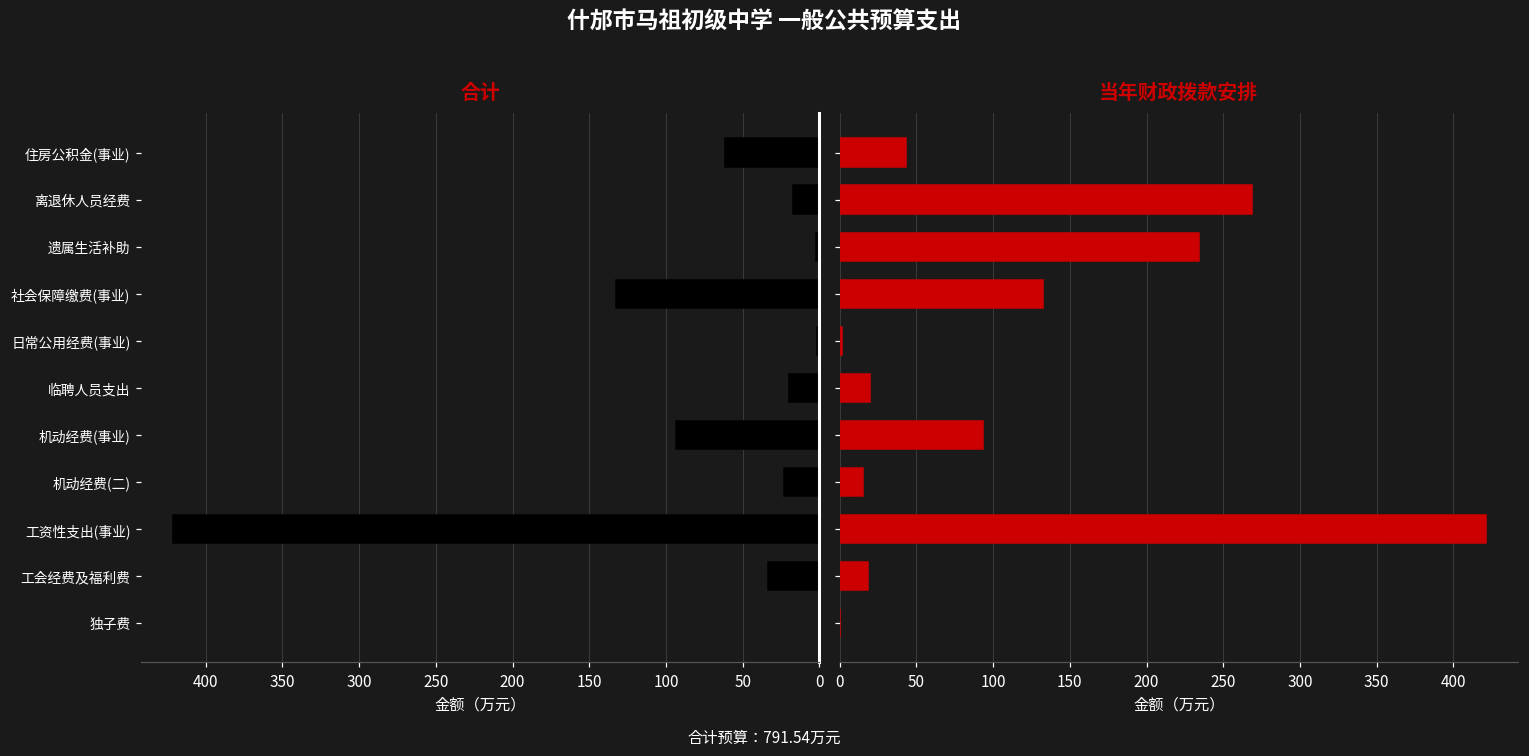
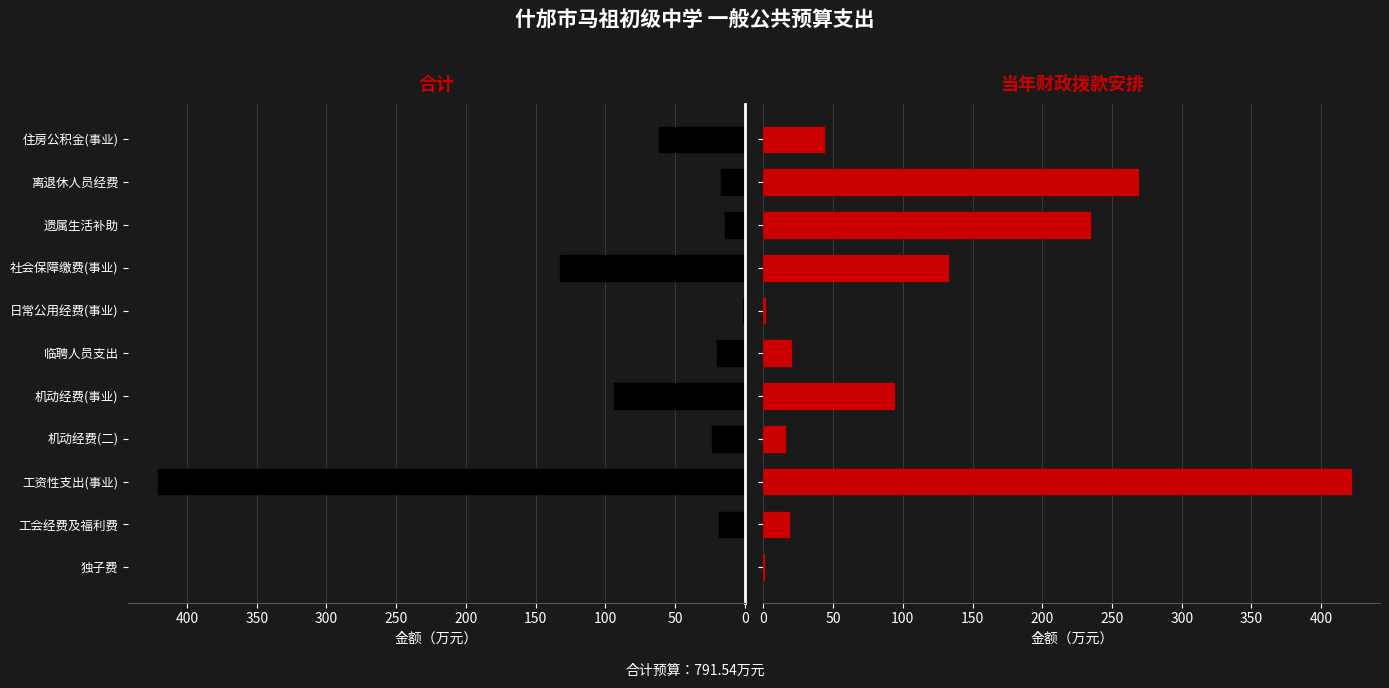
  {
    "合计": {
      "住房公积金(事业)": 62,
      "离退休人员经费": 17,
-     "遗属生活补助": 2,
+     "遗属生活补助": 14,
      "社会保障缴费(事业)": 133,
      "临聘人员支出": 20,
      "机动经费(事业)": 94,
      "机动经费(二)": 23,
      "工资性支出(事业)": 421,
-     "工会经费及福利费": 34
+     "工会经费及福利费": 18
    }
  }
